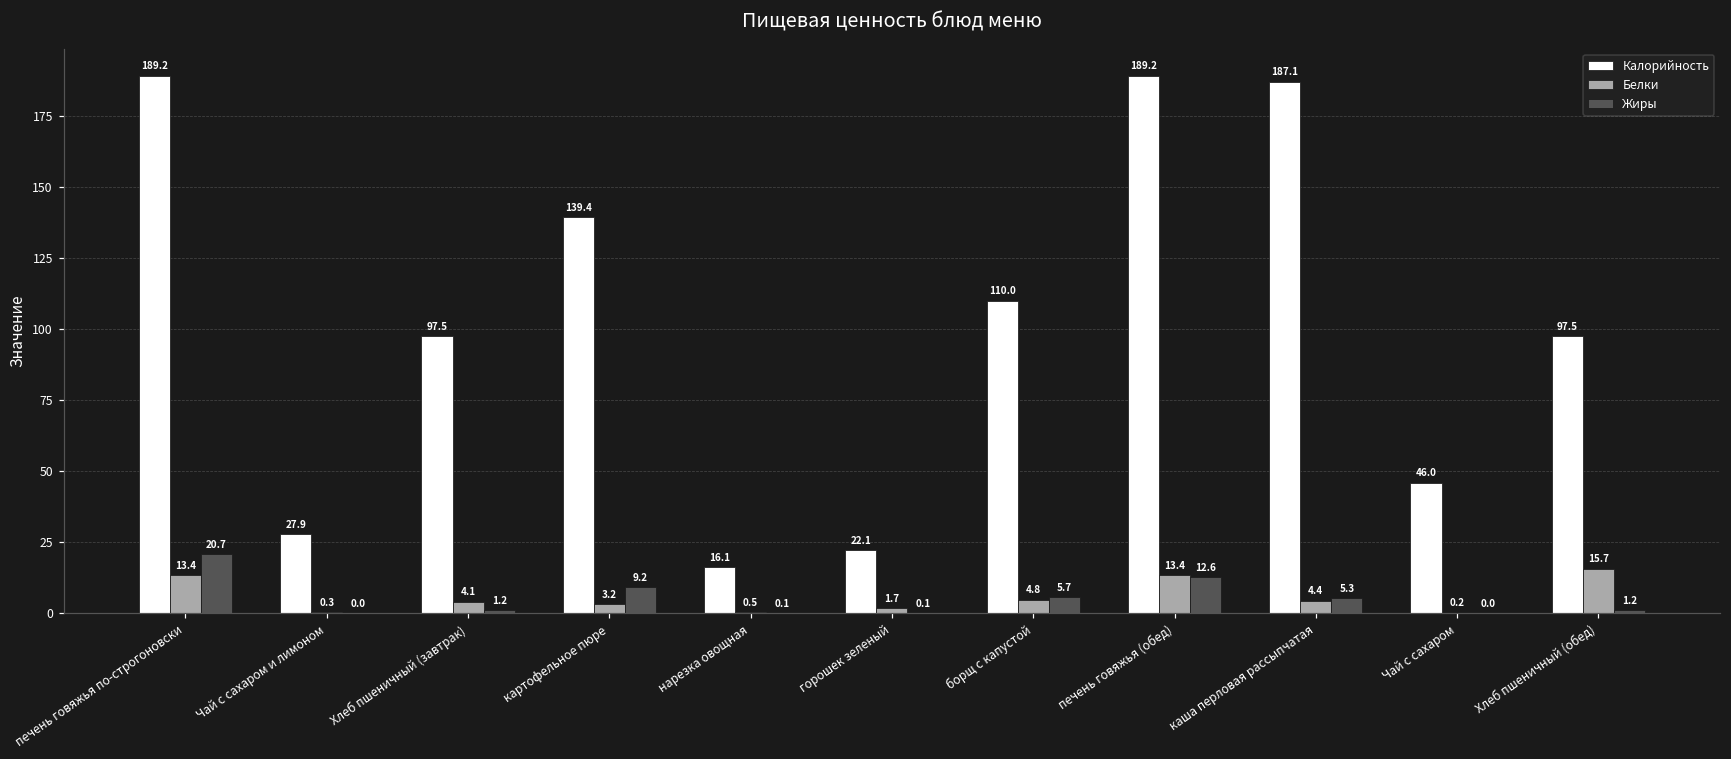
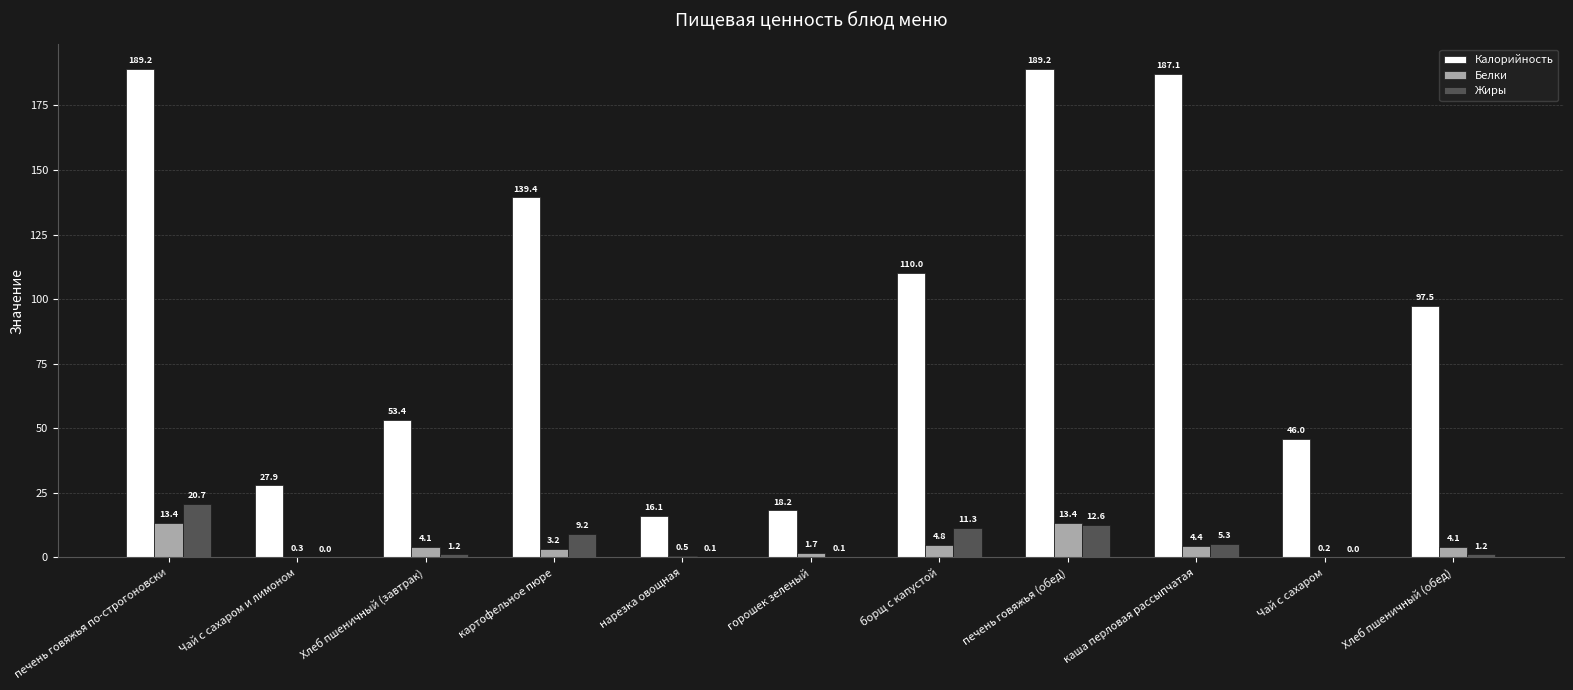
  {
    "Калорийность": {
      "печень говяжья по-строгоновски": 189.2,
      "Чай с сахаром и лимоном": 27.9,
-     "Хлеб пшеничный (завтрак)": 97.5,
+     "Хлеб пшеничный (завтрак)": 53.4,
      "картофельное пюре": 139.4,
      "нарезка овощная": 16.1,
-     "горошек зеленый": 22.1,
+     "горошек зеленый": 18.2,
      "борщ с капустой": 110.0,
      "печень говяжья (обед)": 189.2,
      "каша перловая рассыпчатая": 187.1,
      "Чай с сахаром": 46.0,
      "Хлеб пшеничный (обед)": 97.5
    },
    "Белки": {
      "печень говяжья по-строгоновски": 13.4,
      "Чай с сахаром и лимоном": 0.3,
      "Хлеб пшеничный (завтрак)": 4.1,
      "картофельное пюре": 3.2,
      "нарезка овощная": 0.5,
      "горошек зеленый": 1.7,
      "борщ с капустой": 4.8,
      "печень говяжья (обед)": 13.4,
      "каша перловая рассыпчатая": 4.4,
      "Чай с сахаром": 0.2,
-     "Хлеб пшеничный (обед)": 15.7
+     "Хлеб пшеничный (обед)": 4.1
    },
    "Жиры": {
      "печень говяжья по-строгоновски": 20.7,
      "Чай с сахаром и лимоном": 0.0,
      "Хлеб пшеничный (завтрак)": 1.2,
      "картофельное пюре": 9.2,
      "нарезка овощная": 0.1,
      "горошек зеленый": 0.1,
-     "борщ с капустой": 5.7,
+     "борщ с капустой": 11.3,
      "печень говяжья (обед)": 12.6,
      "каша перловая рассыпчатая": 5.3,
      "Чай с сахаром": 0.0,
      "Хлеб пшеничный (обед)": 1.2
    }
  }
